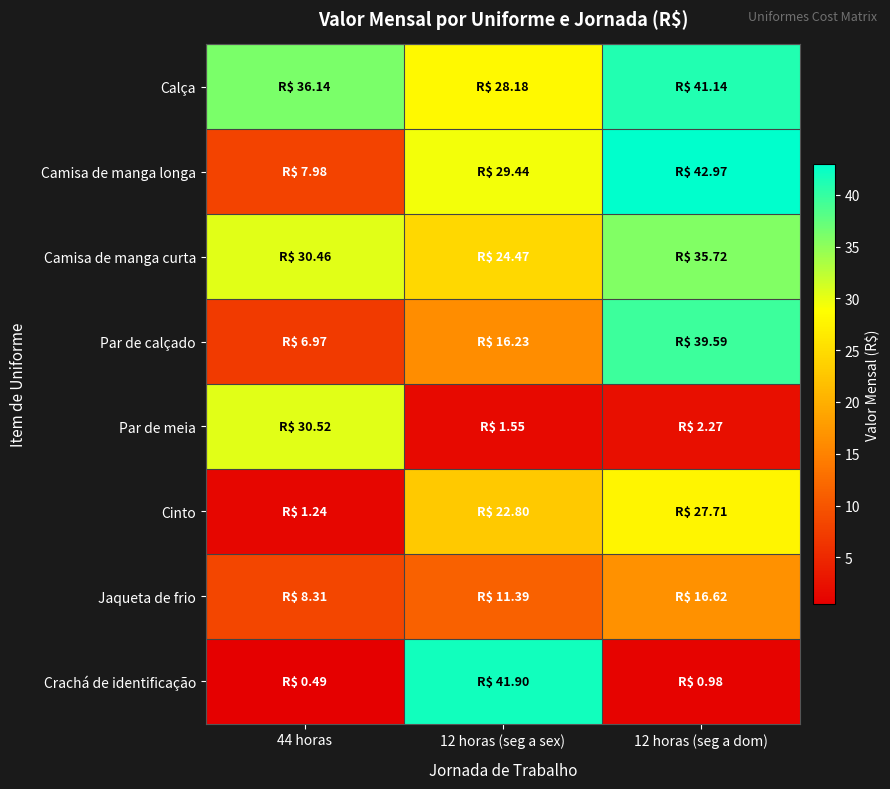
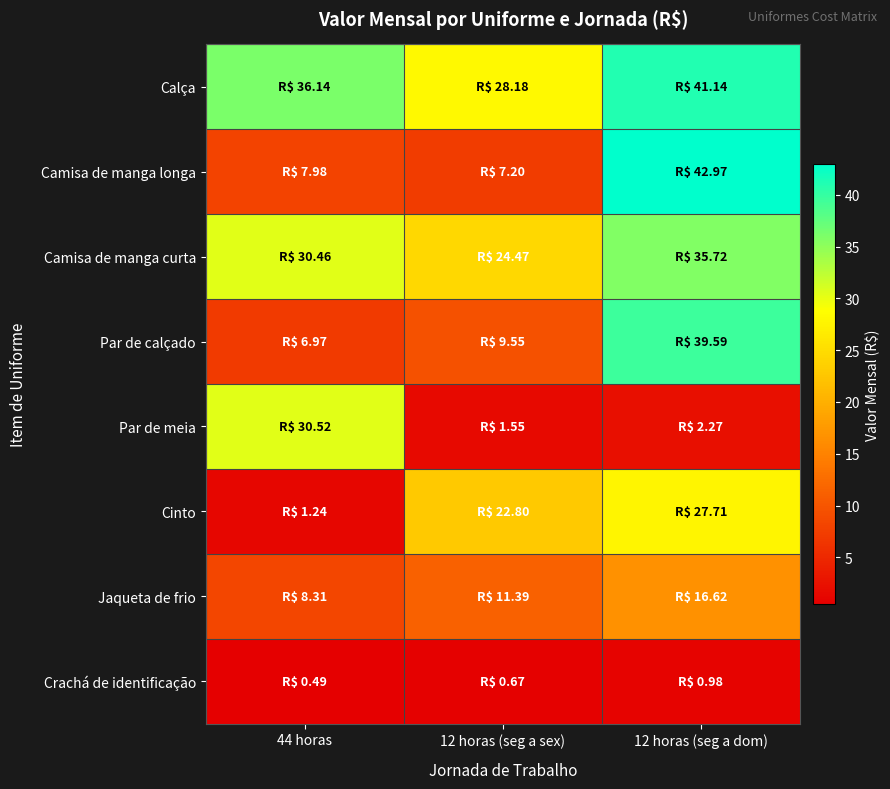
  {
    "Calça": {
      "44 horas": 36.14,
      "12 horas (seg a sex)": 28.18,
      "12 horas (seg a dom)": 41.14
    },
    "Camisa de manga longa": {
      "44 horas": 7.98,
-     "12 horas (seg a sex)": 29.44,
+     "12 horas (seg a sex)": 7.20,
      "12 horas (seg a dom)": 42.97
    },
    "Camisa de manga curta": {
      "44 horas": 30.46,
      "12 horas (seg a sex)": 24.47,
      "12 horas (seg a dom)": 35.72
    },
    "Par de calçado": {
      "44 horas": 6.97,
-     "12 horas (seg a sex)": 16.23,
+     "12 horas (seg a sex)": 9.55,
      "12 horas (seg a dom)": 39.59
    },
    "Par de meia": {
      "44 horas": 30.52,
      "12 horas (seg a sex)": 1.55,
      "12 horas (seg a dom)": 2.27
    },
    "Cinto": {
      "44 horas": 1.24,
      "12 horas (seg a sex)": 22.80,
      "12 horas (seg a dom)": 27.71
    },
    "Jaqueta de frio": {
      "44 horas": 8.31,
      "12 horas (seg a sex)": 11.39,
      "12 horas (seg a dom)": 16.62
    },
    "Crachá de identificação": {
      "44 horas": 0.49,
-     "12 horas (seg a sex)": 41.90,
+     "12 horas (seg a sex)": 0.67,
      "12 horas (seg a dom)": 0.98
    }
  }
